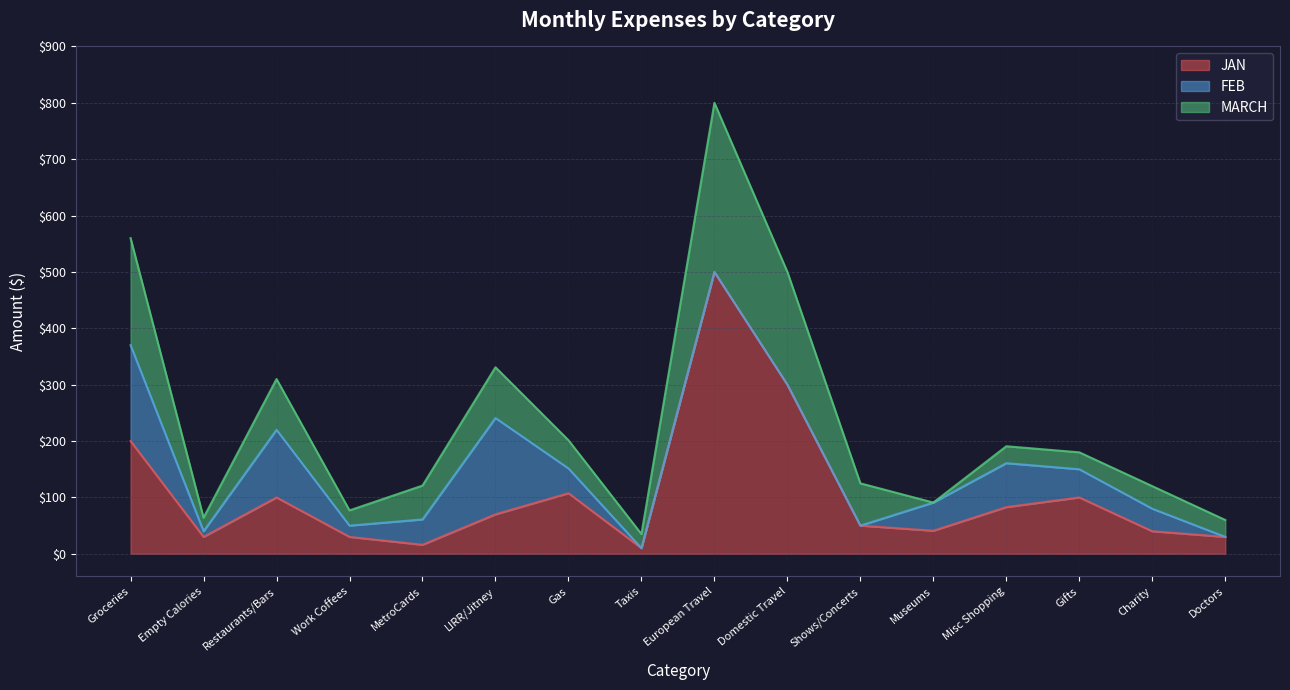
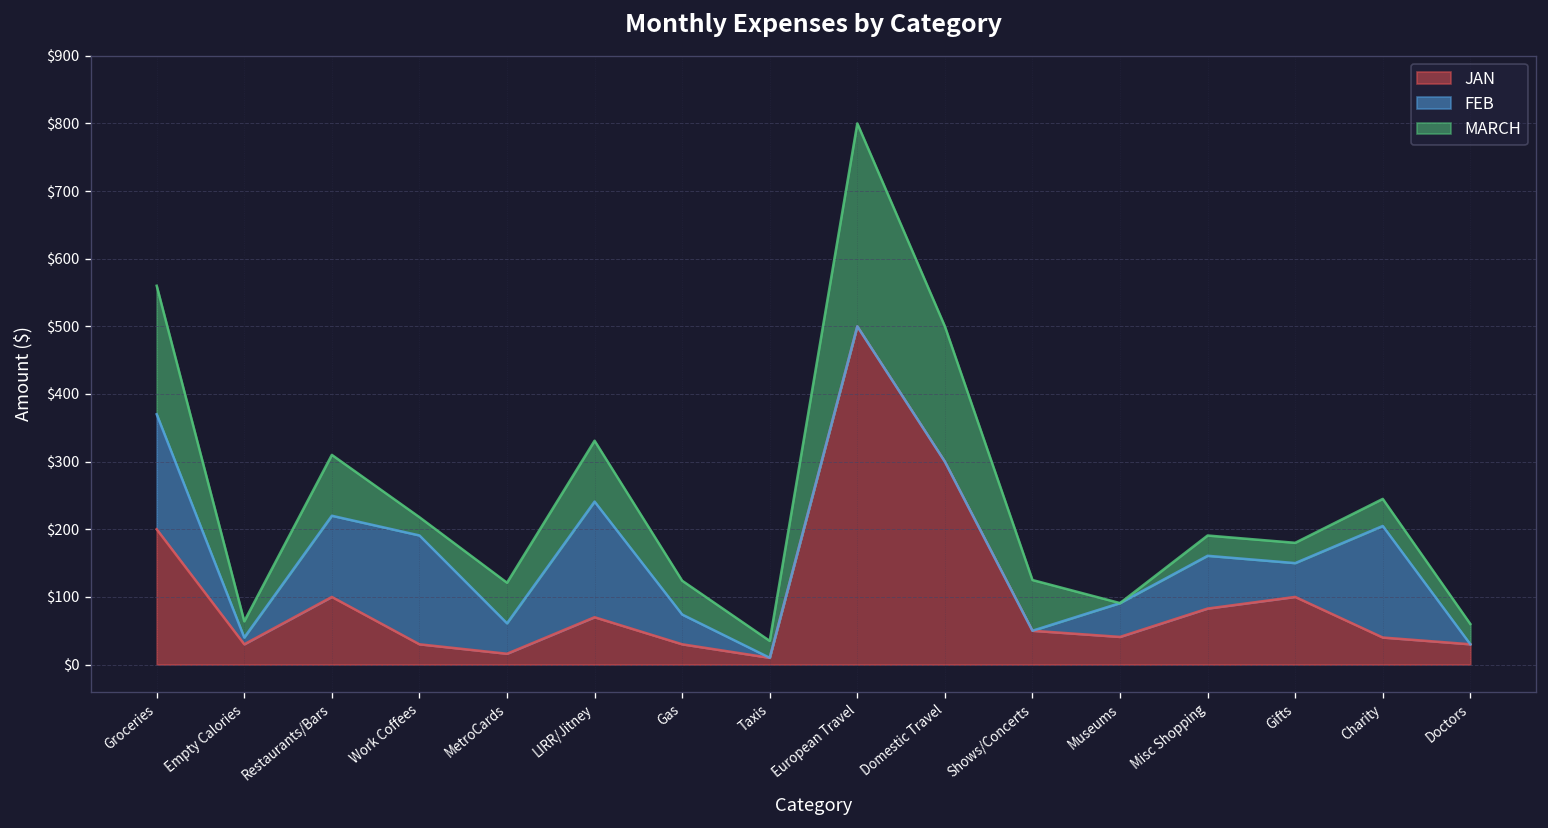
  {
    "JAN": {
      "Groceries": "$200",
      "Empty Calories": "$30",
      "Restaurants/Bars": "$100",
      "Work Coffees": "$30",
      "MetroCards": "$20",
      "LIRR/Jitney": "$70",
-     "Gas": "$110",
+     "Gas": "$30",
      "Museums": "$40",
      "Misc Shopping": "$80",
      "Gifts": "$100",
      "Charity": "$40"
    },
    "FEB": {
      "Groceries": "$170",
      "Empty Calories": "$10",
      "Restaurants/Bars": "$120",
-     "Work Coffees": "$20",
+     "Work Coffees": "$160",
      "MetroCards": "$50",
      "LIRR/Jitney": "$170",
      "Gas": "$40",
      "Misc Shopping": "$80",
      "Gifts": "$50",
-     "Charity": "$40"
+     "Charity": "$160"
    },
    "MARCH": {
      "Groceries": "$190",
      "Empty Calories": "$20",
      "Restaurants/Bars": "$90",
      "Work Coffees": "$30",
      "MetroCards": "$60",
      "LIRR/Jitney": "$90",
      "Gas": "$50",
      "Taxis": "$30",
      "European Travel": "$300",
      "Domestic Travel": "$200",
      "Shows/Concerts": "$80",
      "Misc Shopping": "$30",
      "Gifts": "$30",
      "Charity": "$40",
      "Doctors": "$30"
    }
  }
